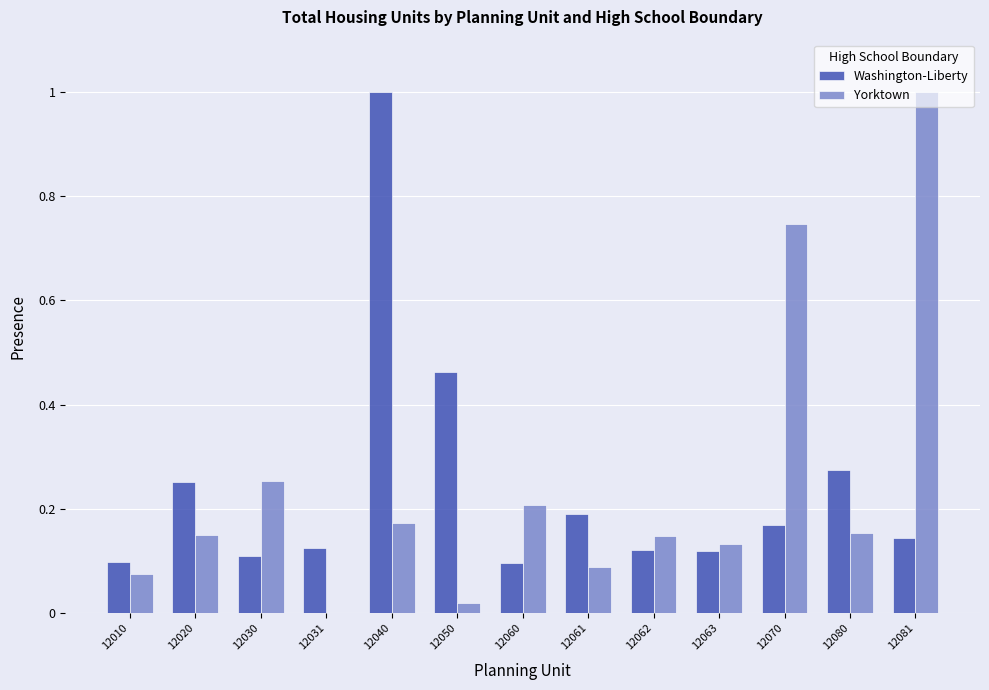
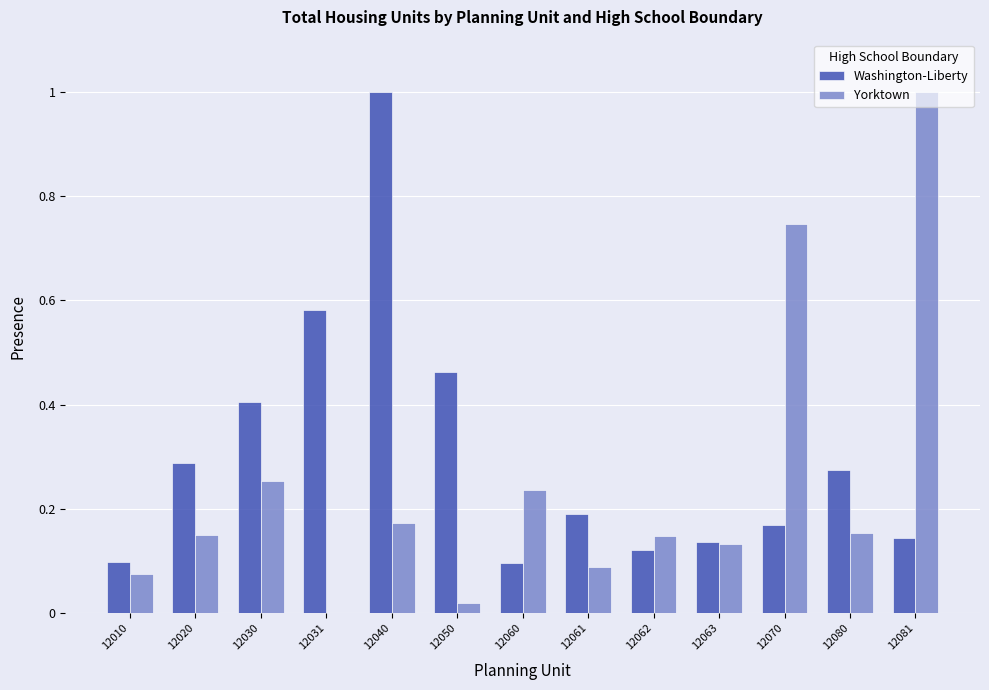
  {
    "Washington-Liberty": {
      "12010": 0.10,
-     "12020": 0.25,
-     "12030": 0.11,
-     "12031": 0.12,
+     "12020": 0.29,
+     "12030": 0.40,
+     "12031": 0.58,
      "12040": 1.00,
      "12050": 0.46,
      "12060": 0.10,
      "12061": 0.19,
      "12062": 0.12,
-     "12063": 0.12,
+     "12063": 0.14,
      "12070": 0.17,
      "12080": 0.28,
      "12081": 0.14
    },
    "Yorktown": {
      "12010": 0.08,
      "12020": 0.15,
      "12030": 0.25,
      "12040": 0.17,
      "12050": 0.02,
-     "12060": 0.21,
+     "12060": 0.24,
      "12061": 0.09,
      "12062": 0.15,
      "12063": 0.13,
      "12070": 0.75,
      "12080": 0.15
    }
  }
